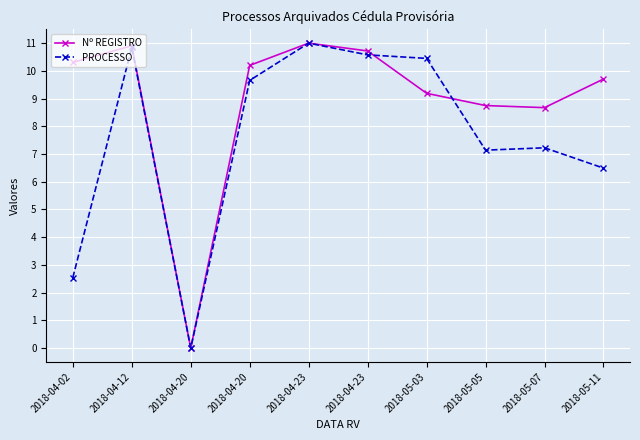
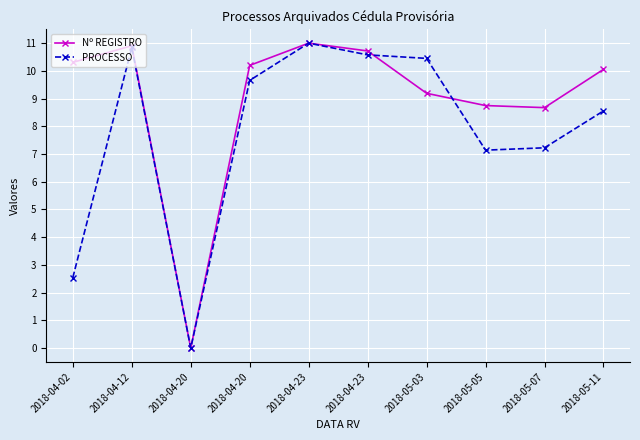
  {
    "Nº REGISTRO": {
      "2018-05-03": 9.2,
      "2018-05-05": 8.7,
      "2018-05-07": 8.7,
-     "2018-05-11": 9.7
+     "2018-05-11": 10.1
    },
    "PROCESSO": {
      "2018-04-02": 2.5,
      "2018-05-03": 10.5,
      "2018-05-05": 7.1,
      "2018-05-07": 7.2,
-     "2018-05-11": 6.5
+     "2018-05-11": 8.6
    }
  }
